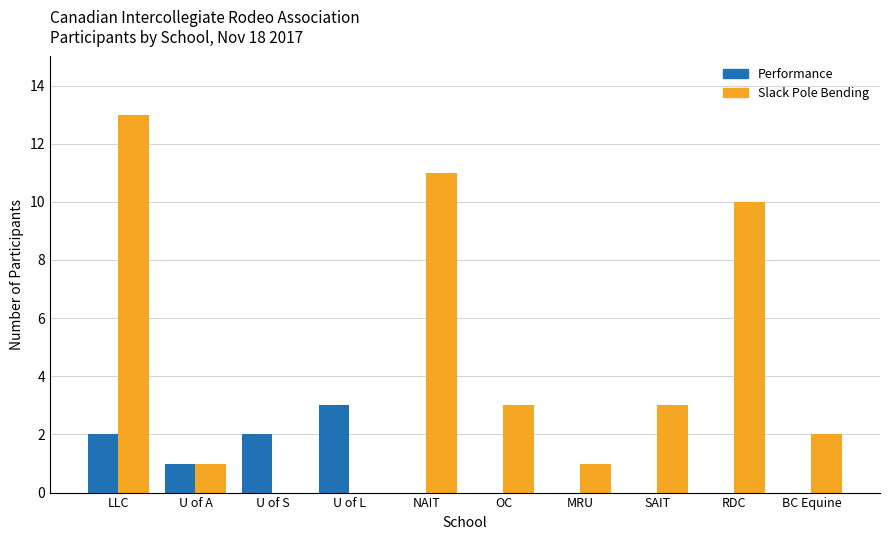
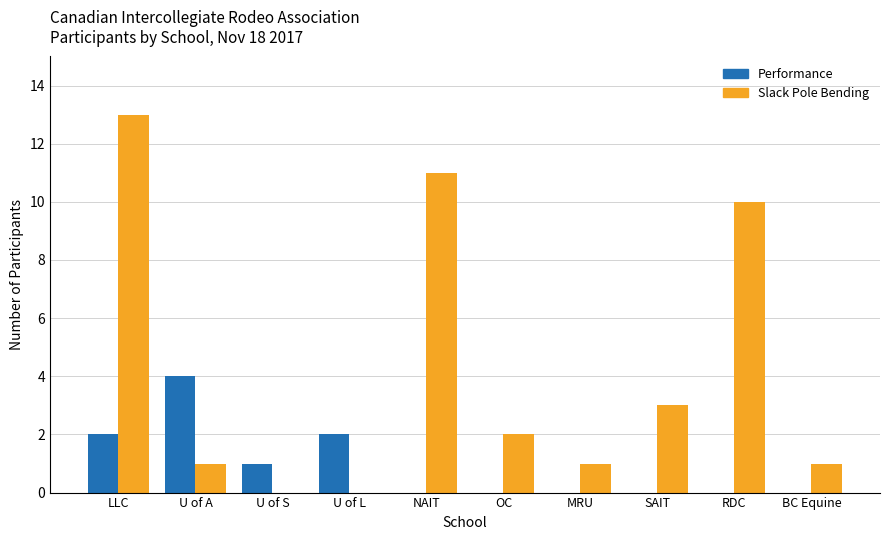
  {
    "Performance": {
      "LLC": 2,
-     "U of A": 1,
-     "U of S": 2,
-     "U of L": 3,
+     "U of A": 4,
+     "U of S": 1,
+     "U of L": 2,
      "NAIT": 0,
      "OC": 0,
      "MRU": 0,
      "SAIT": 0,
      "RDC": 0,
      "BC Equine": 0
    },
    "Slack Pole Bending": {
      "LLC": 13,
      "U of A": 1,
      "U of S": 0,
      "U of L": 0,
      "NAIT": 11,
-     "OC": 3,
+     "OC": 2,
      "MRU": 1,
      "SAIT": 3,
      "RDC": 10,
-     "BC Equine": 2
+     "BC Equine": 1
    }
  }
